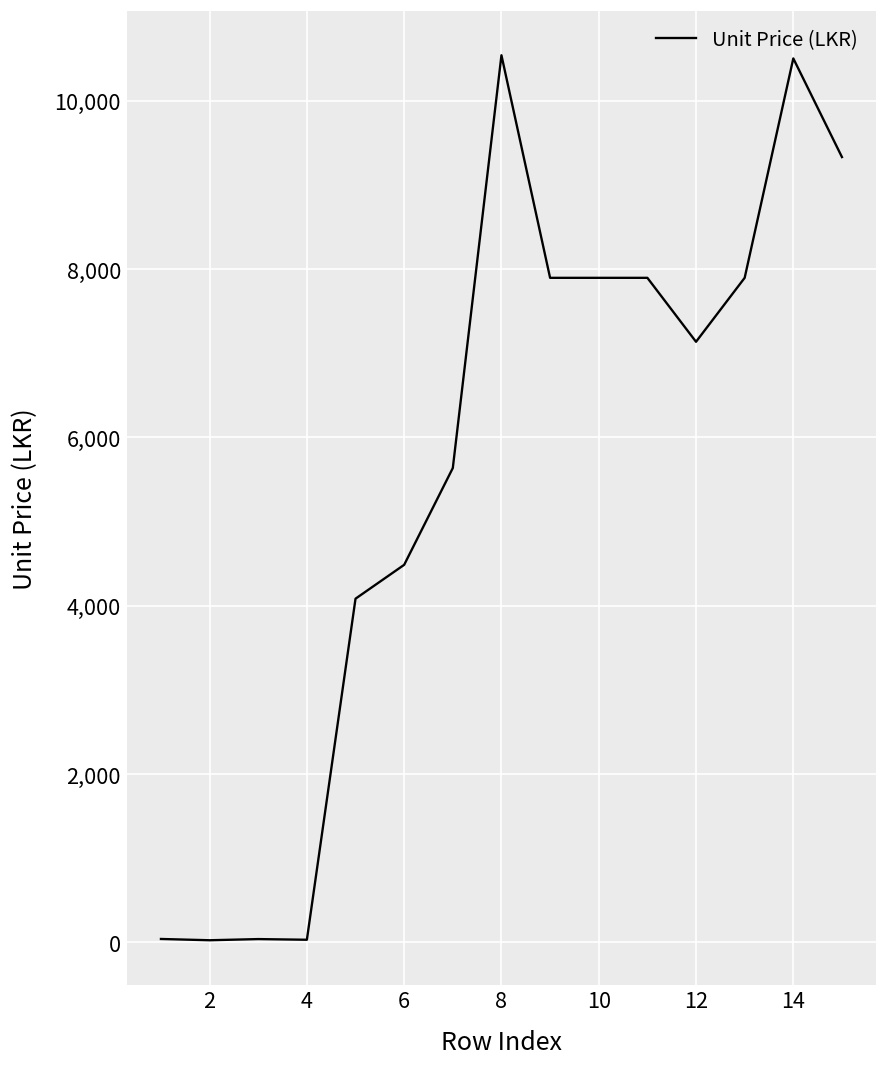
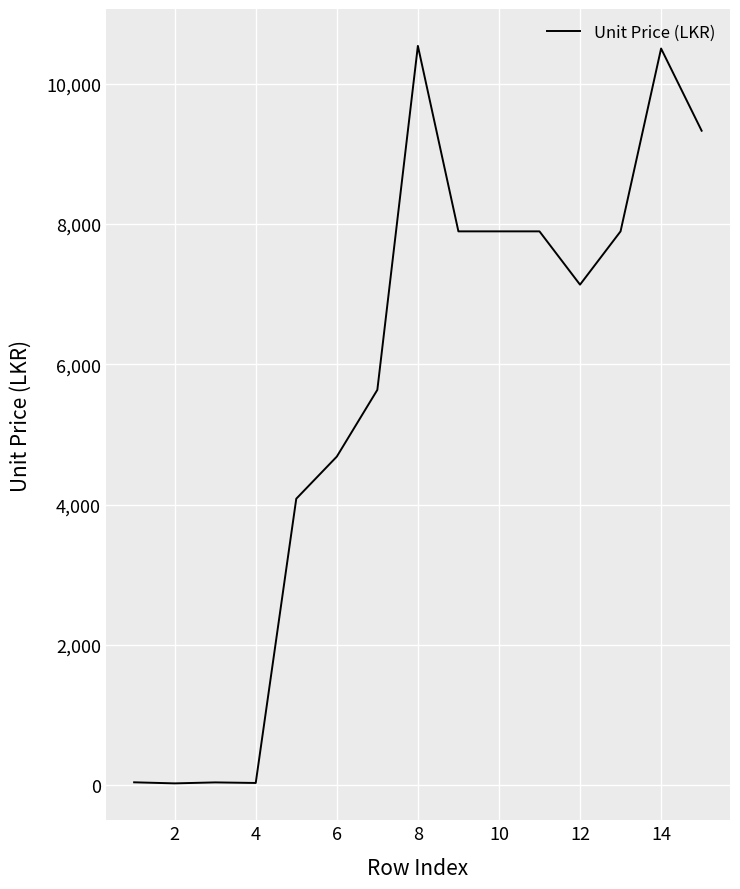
  {
    "2": "0",
    "4": "0",
-   "6": "4,500",
+   "6": "4,700",
    "8": "10,500",
    "10": "7,900",
    "12": "7,100",
    "14": "10,500"
  }
